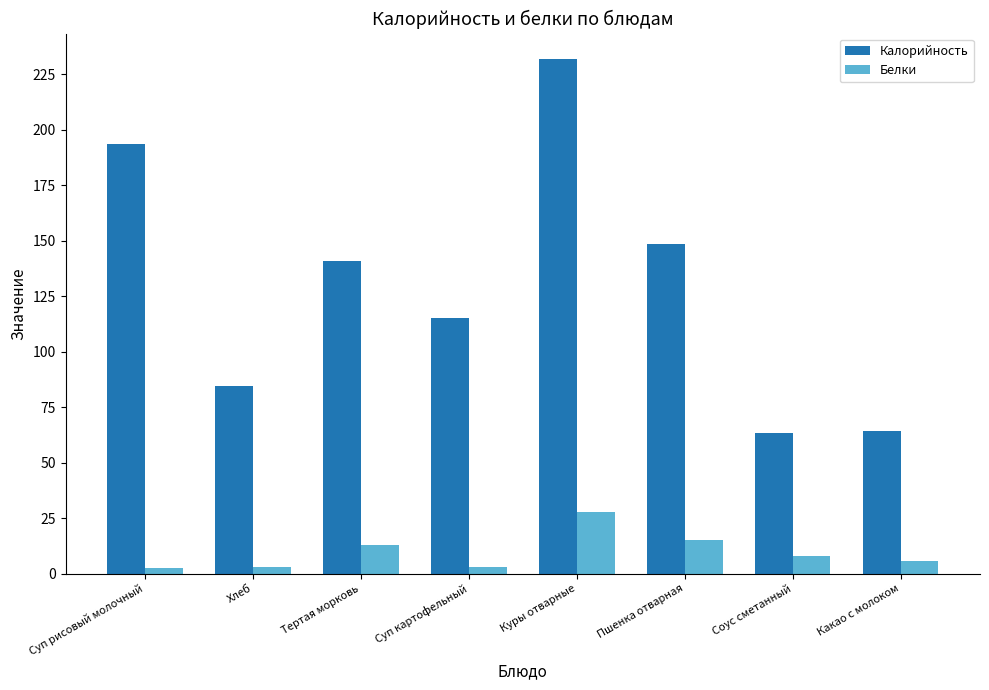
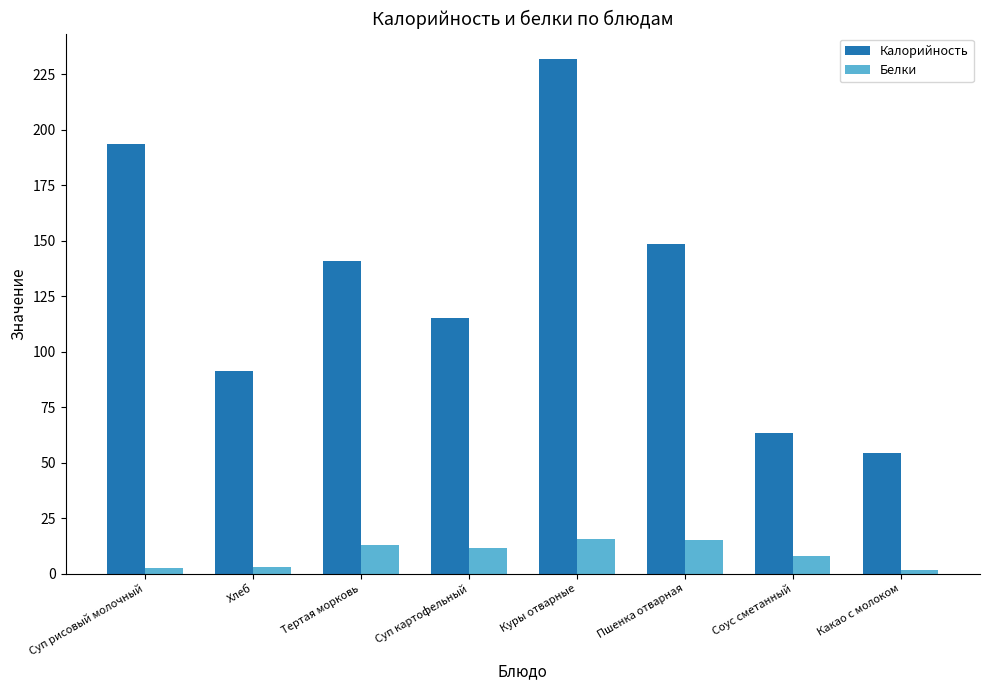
  {
    "Калорийность": {
      "Суп рисовый молочный": 194,
-     "Хлеб": 85,
+     "Хлеб": 91,
      "Тертая морковь": 141,
      "Суп картофельный": 115,
      "Куры отварные": 232,
      "Пшенка отварная": 149,
      "Соус сметанный": 63,
-     "Какао с молоком": 64
+     "Какао с молоком": 54
    },
    "Белки": {
      "Суп рисовый молочный": 2,
      "Хлеб": 3,
      "Тертая морковь": 13,
-     "Суп картофельный": 3,
-     "Куры отварные": 28,
+     "Суп картофельный": 11,
+     "Куры отварные": 16,
      "Пшенка отварная": 15,
      "Соус сметанный": 8,
-     "Какао с молоком": 6
+     "Какао с молоком": 2
    }
  }
